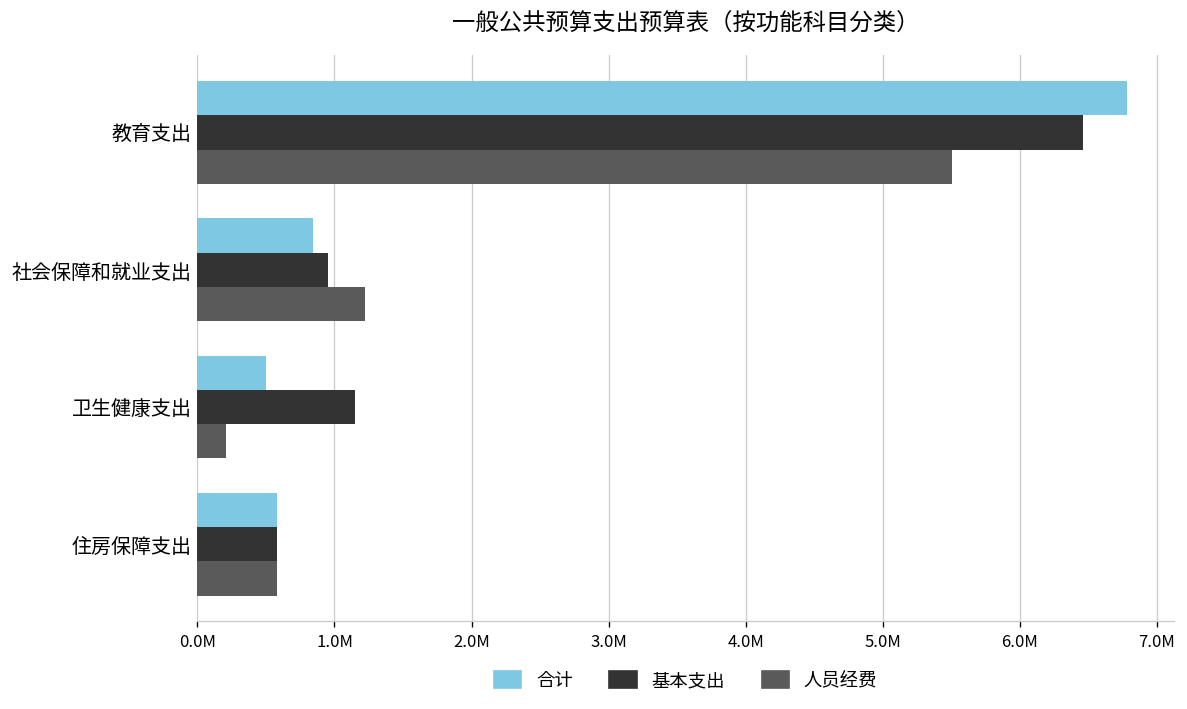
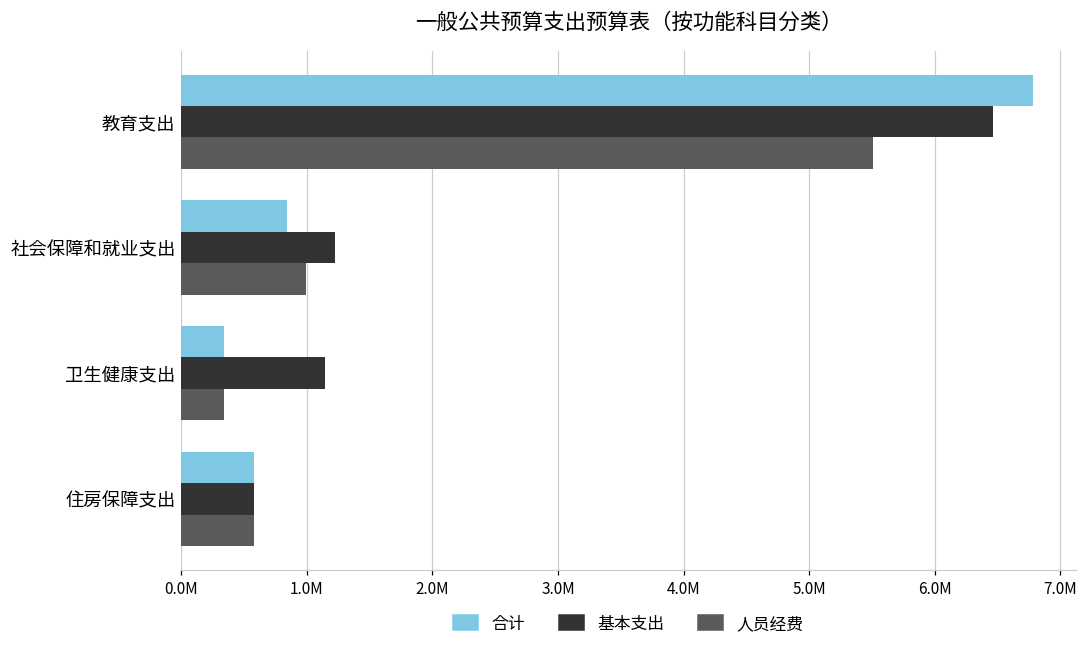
  {
    "合计": {
      "教育支出": 6780000,
      "社会保障和就业支出": 840000,
-     "卫生健康支出": 500000,
+     "卫生健康支出": 350000,
      "住房保障支出": 580000
    },
    "基本支出": {
      "教育支出": 6460000,
-     "社会保障和就业支出": 950000,
+     "社会保障和就业支出": 1230000,
      "卫生健康支出": 1150000,
      "住房保障支出": 580000
    },
    "人员经费": {
      "教育支出": 5510000,
-     "社会保障和就业支出": 1230000,
-     "卫生健康支出": 210000,
+     "社会保障和就业支出": 1000000,
+     "卫生健康支出": 350000,
      "住房保障支出": 580000
    }
  }
